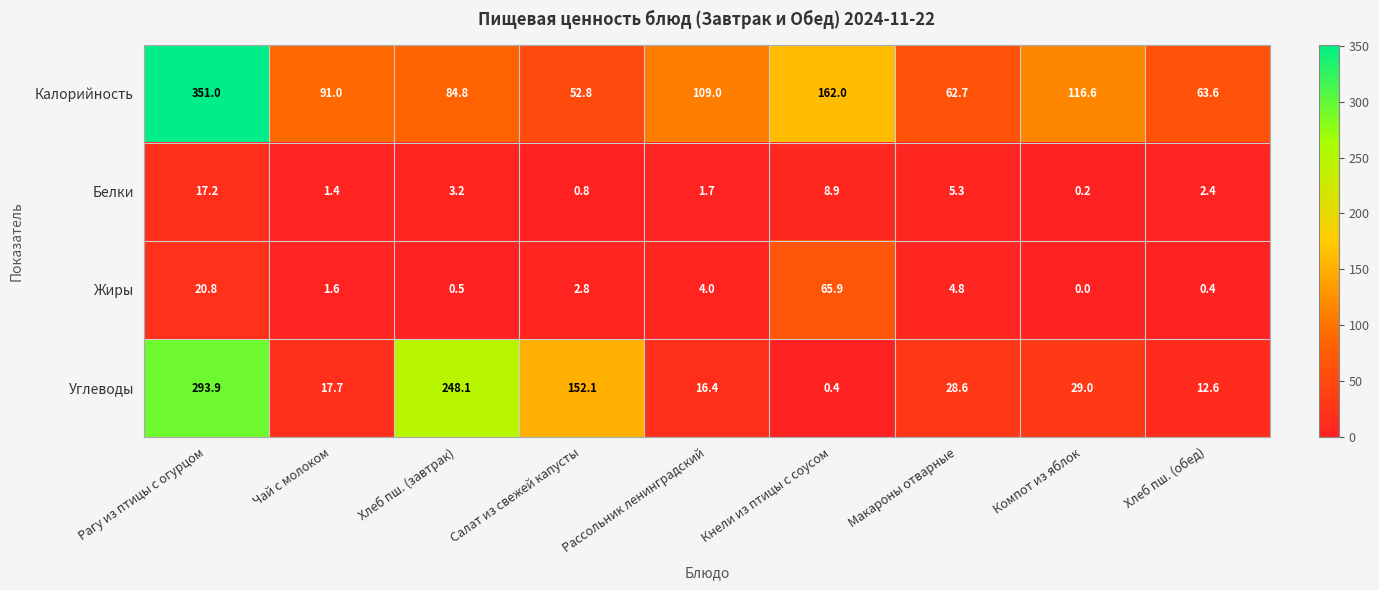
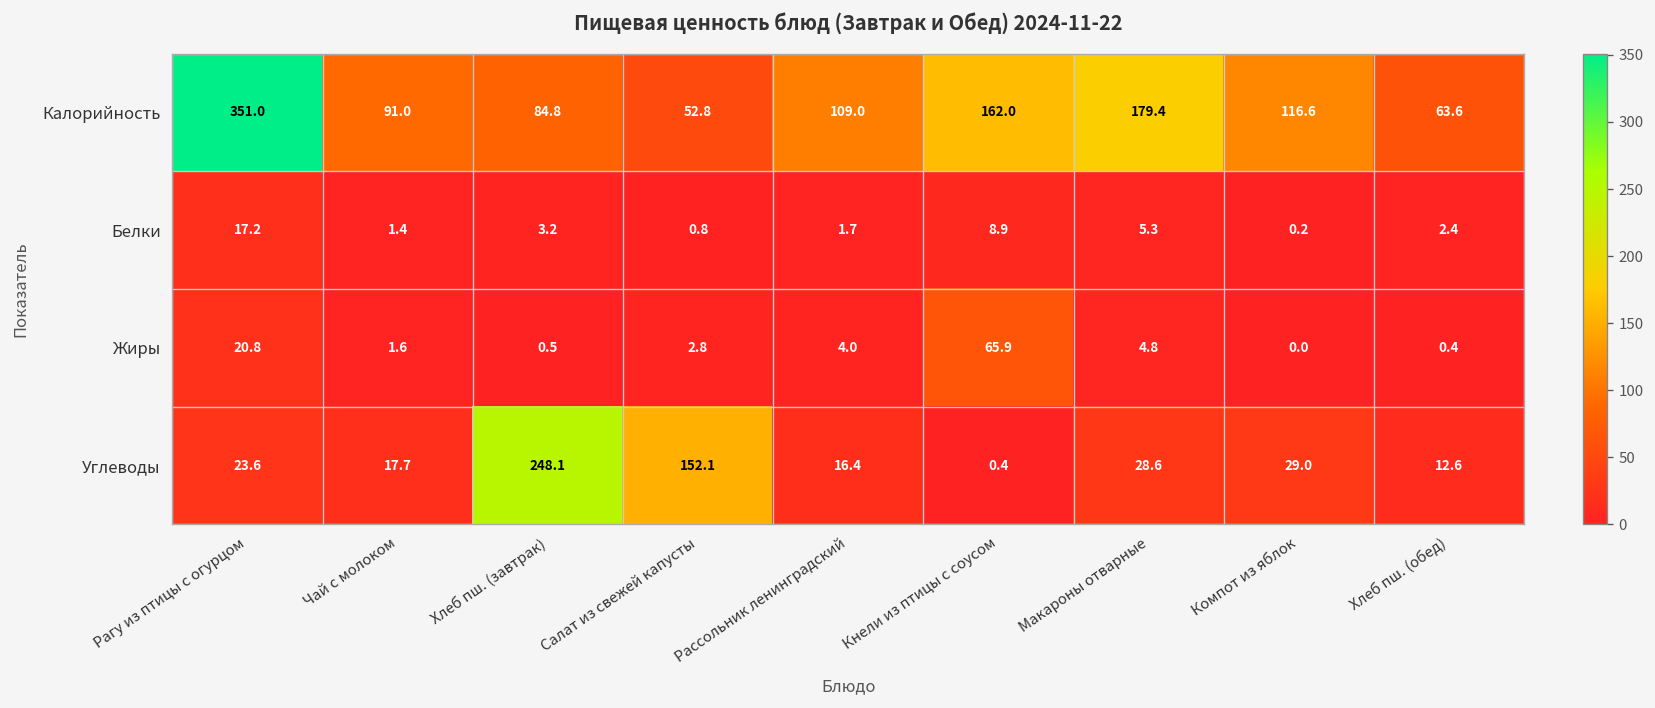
  {
    "Калорийность": {
      "Рагу из птицы с огурцом": 351.0,
      "Чай с молоком": 91.0,
      "Хлеб пш. (завтрак)": 84.8,
      "Салат из свежей капусты": 52.8,
      "Рассольник ленинградский": 109.0,
      "Кнели из птицы с соусом": 162.0,
-     "Макароны отварные": 62.7,
+     "Макароны отварные": 179.4,
      "Компот из яблок": 116.6,
      "Хлеб пш. (обед)": 63.6
    },
    "Белки": {
      "Рагу из птицы с огурцом": 17.2,
      "Чай с молоком": 1.4,
      "Хлеб пш. (завтрак)": 3.2,
      "Салат из свежей капусты": 0.8,
      "Рассольник ленинградский": 1.7,
      "Кнели из птицы с соусом": 8.9,
      "Макароны отварные": 5.3,
      "Компот из яблок": 0.2,
      "Хлеб пш. (обед)": 2.4
    },
    "Жиры": {
      "Рагу из птицы с огурцом": 20.8,
      "Чай с молоком": 1.6,
      "Хлеб пш. (завтрак)": 0.5,
      "Салат из свежей капусты": 2.8,
      "Рассольник ленинградский": 4.0,
      "Кнели из птицы с соусом": 65.9,
      "Макароны отварные": 4.8,
      "Компот из яблок": 0.0,
      "Хлеб пш. (обед)": 0.4
    },
    "Углеводы": {
-     "Рагу из птицы с огурцом": 293.9,
+     "Рагу из птицы с огурцом": 23.6,
      "Чай с молоком": 17.7,
      "Хлеб пш. (завтрак)": 248.1,
      "Салат из свежей капусты": 152.1,
      "Рассольник ленинградский": 16.4,
      "Кнели из птицы с соусом": 0.4,
      "Макароны отварные": 28.6,
      "Компот из яблок": 29.0,
      "Хлеб пш. (обед)": 12.6
    }
  }
